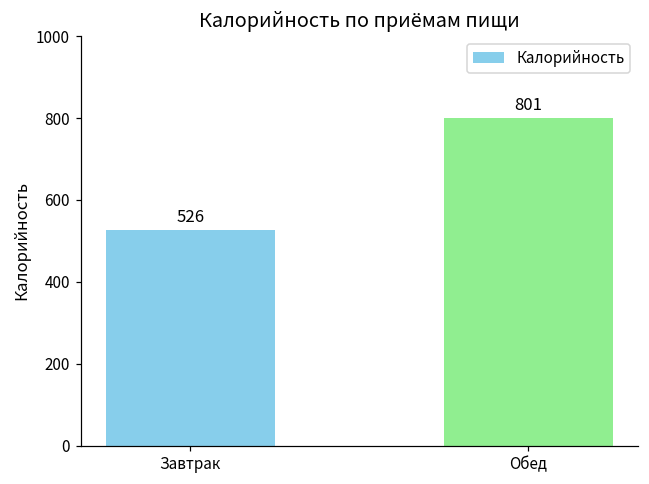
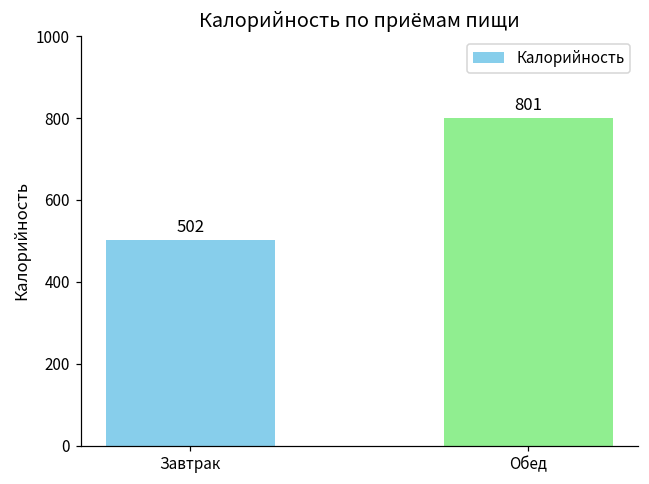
  {
-   "Завтрак": 526,
+   "Завтрак": 502,
    "Обед": 801
  }
